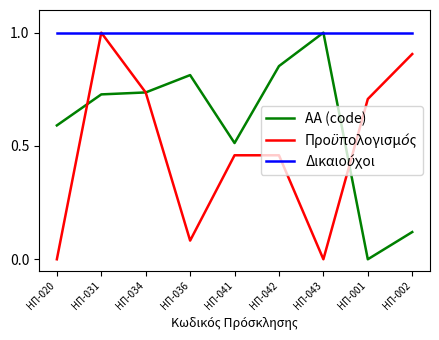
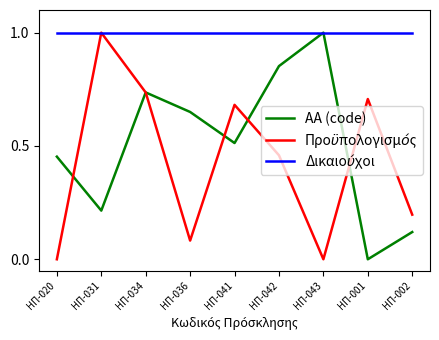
  {
    "ΑΑ (code)": {
-     "ΗΠ-020": 0.59,
-     "ΗΠ-031": 0.73,
-     "ΗΠ-036": 0.81,
+     "ΗΠ-020": 0.45,
+     "ΗΠ-031": 0.21,
+     "ΗΠ-036": 0.65,
      "ΗΠ-041": 0.51,
      "ΗΠ-042": 0.85,
      "ΗΠ-001": 0.00,
      "ΗΠ-002": 0.12
    },
    "Προϋπολογισμός": {
      "ΗΠ-020": 0.00,
      "ΗΠ-036": 0.08,
-     "ΗΠ-041": 0.46,
+     "ΗΠ-041": 0.68,
      "ΗΠ-043": 0.00,
      "ΗΠ-001": 0.71,
-     "ΗΠ-002": 0.91
+     "ΗΠ-002": 0.20
    },
    "Δικαιούχοι": {
      "ΗΠ-020": 1.00,
      "ΗΠ-034": 1.00,
      "ΗΠ-036": 1.00,
      "ΗΠ-041": 1.00,
      "ΗΠ-042": 1.00,
      "ΗΠ-001": 1.00,
      "ΗΠ-002": 1.00
    }
  }
